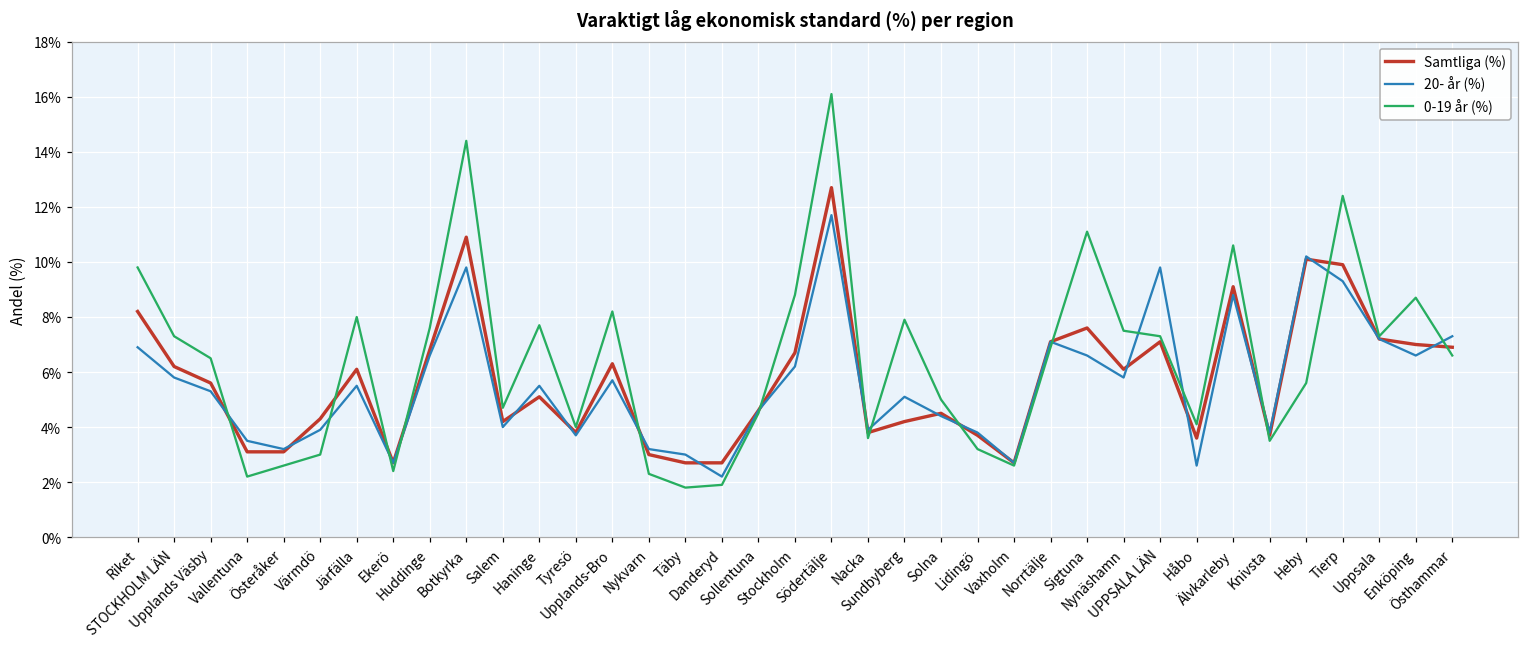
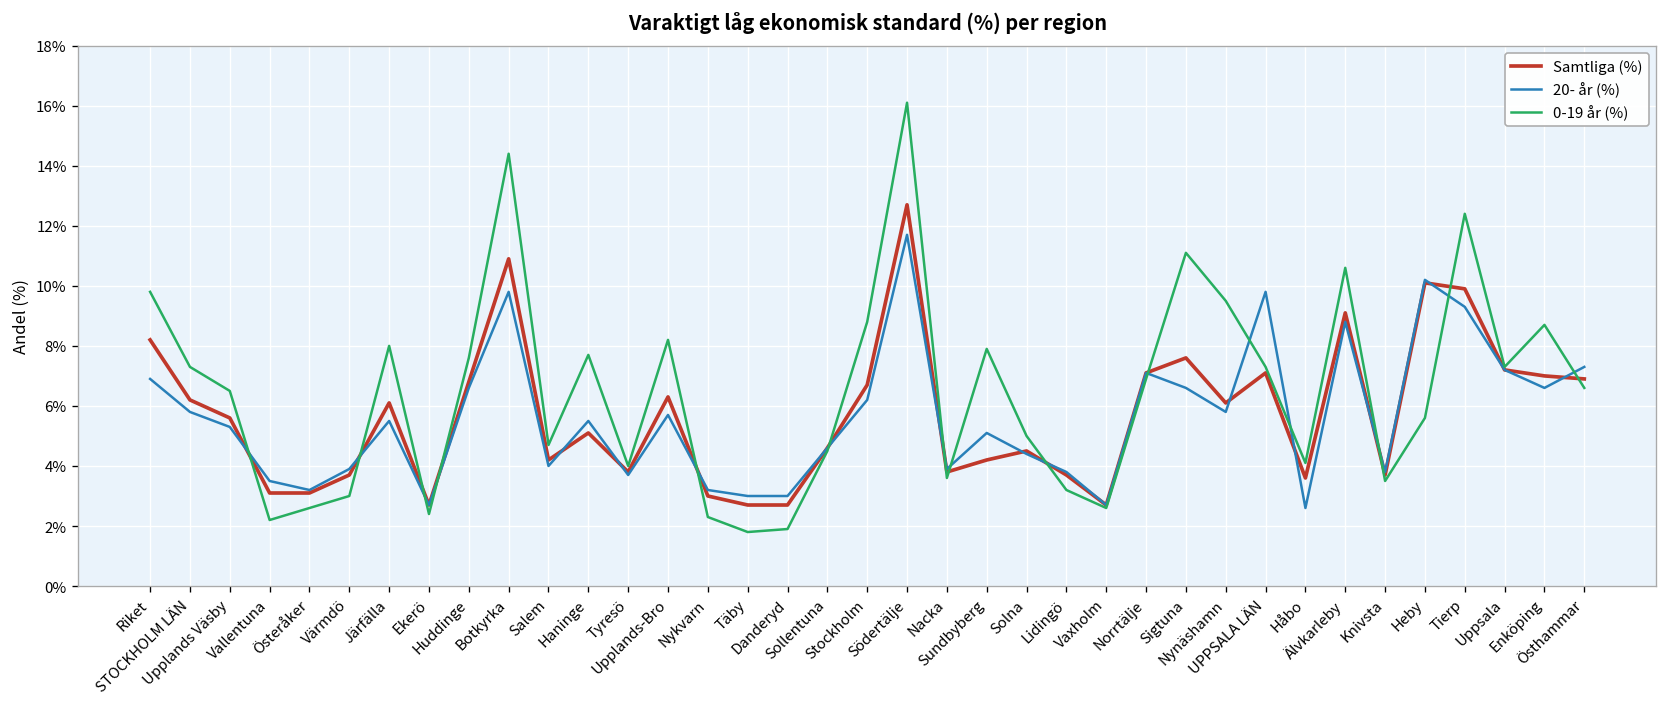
  {
    "Samtliga (%)": {
      "Riket": "8.2%",
      "STOCKHOLM LÄN": "6.2%",
      "Upplands Väsby": "5.6%",
      "Vallentuna": "3.1%",
-     "Värmdö": "4.3%",
+     "Värmdö": "3.7%",
      "Järfälla": "6.1%",
      "Huddinge": "6.8%",
      "Botkyrka": "10.9%",
      "Salem": "4.2%",
      "Haninge": "5.1%",
      "Upplands-Bro": "6.3%",
      "Nykvarn": "3.0%",
      "Täby": "2.7%",
      "Danderyd": "2.7%",
      "Stockholm": "6.7%",
      "Södertälje": "12.7%",
      "Sundbyberg": "4.2%",
      "Sigtuna": "7.6%",
      "Nynäshamn": "6.1%",
      "UPPSALA LÄN": "7.1%",
      "Håbo": "3.6%",
      "Älvkarleby": "9.1%",
      "Tierp": "9.9%",
      "Enköping": "7.0%",
      "Östhammar": "6.9%"
    },
    "20- år (%)": {
      "Riket": "6.9%",
      "STOCKHOLM LÄN": "5.8%",
      "Upplands Väsby": "5.3%",
      "Vallentuna": "3.5%",
      "Värmdö": "3.9%",
      "Järfälla": "5.5%",
      "Huddinge": "6.6%",
      "Botkyrka": "9.8%",
      "Salem": "4.0%",
      "Haninge": "5.5%",
      "Upplands-Bro": "5.7%",
      "Nykvarn": "3.2%",
      "Täby": "3.0%",
-     "Danderyd": "2.2%",
+     "Danderyd": "3.0%",
      "Stockholm": "6.2%",
      "Södertälje": "11.7%",
      "Sundbyberg": "5.1%",
      "Sigtuna": "6.6%",
      "Nynäshamn": "5.8%",
      "UPPSALA LÄN": "9.8%",
      "Håbo": "2.6%",
      "Älvkarleby": "8.8%",
      "Tierp": "9.3%",
      "Enköping": "6.6%",
      "Östhammar": "7.3%"
    },
    "0-19 år (%)": {
      "Riket": "9.8%",
      "STOCKHOLM LÄN": "7.3%",
      "Upplands Väsby": "6.5%",
      "Vallentuna": "2.2%",
      "Österåker": "2.6%",
      "Värmdö": "3.0%",
      "Järfälla": "8.0%",
      "Ekerö": "2.4%",
      "Huddinge": "7.6%",
      "Botkyrka": "14.4%",
      "Salem": "4.7%",
      "Haninge": "7.7%",
      "Tyresö": "4.0%",
      "Upplands-Bro": "8.2%",
      "Nykvarn": "2.3%",
      "Täby": "1.8%",
      "Danderyd": "1.9%",
      "Stockholm": "8.8%",
      "Södertälje": "16.1%",
      "Nacka": "3.6%",
      "Sundbyberg": "7.9%",
      "Solna": "5.0%",
      "Lidingö": "3.2%",
      "Norrtälje": "6.9%",
      "Sigtuna": "11.1%",
-     "Nynäshamn": "7.5%",
+     "Nynäshamn": "9.5%",
      "UPPSALA LÄN": "7.3%",
      "Håbo": "4.1%",
      "Älvkarleby": "10.6%",
      "Knivsta": "3.5%",
      "Heby": "5.6%",
      "Tierp": "12.4%",
      "Enköping": "8.7%",
      "Östhammar": "6.6%"
    }
  }
